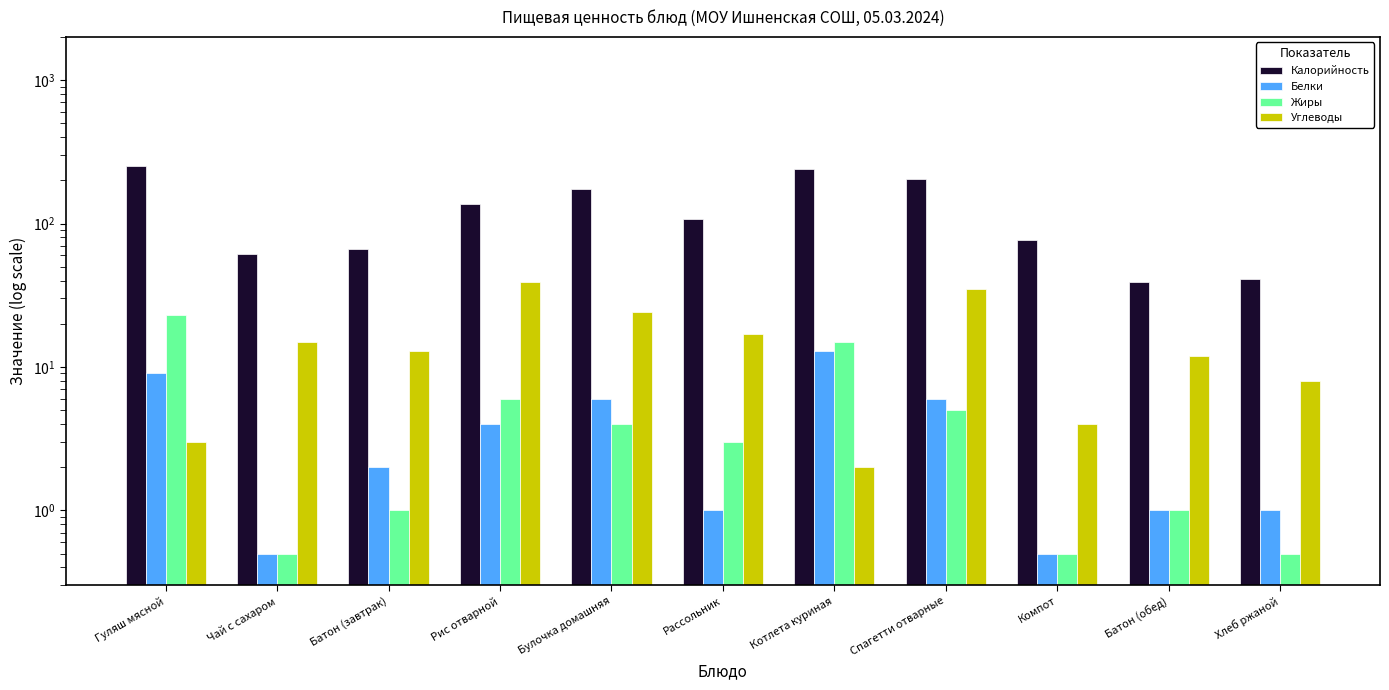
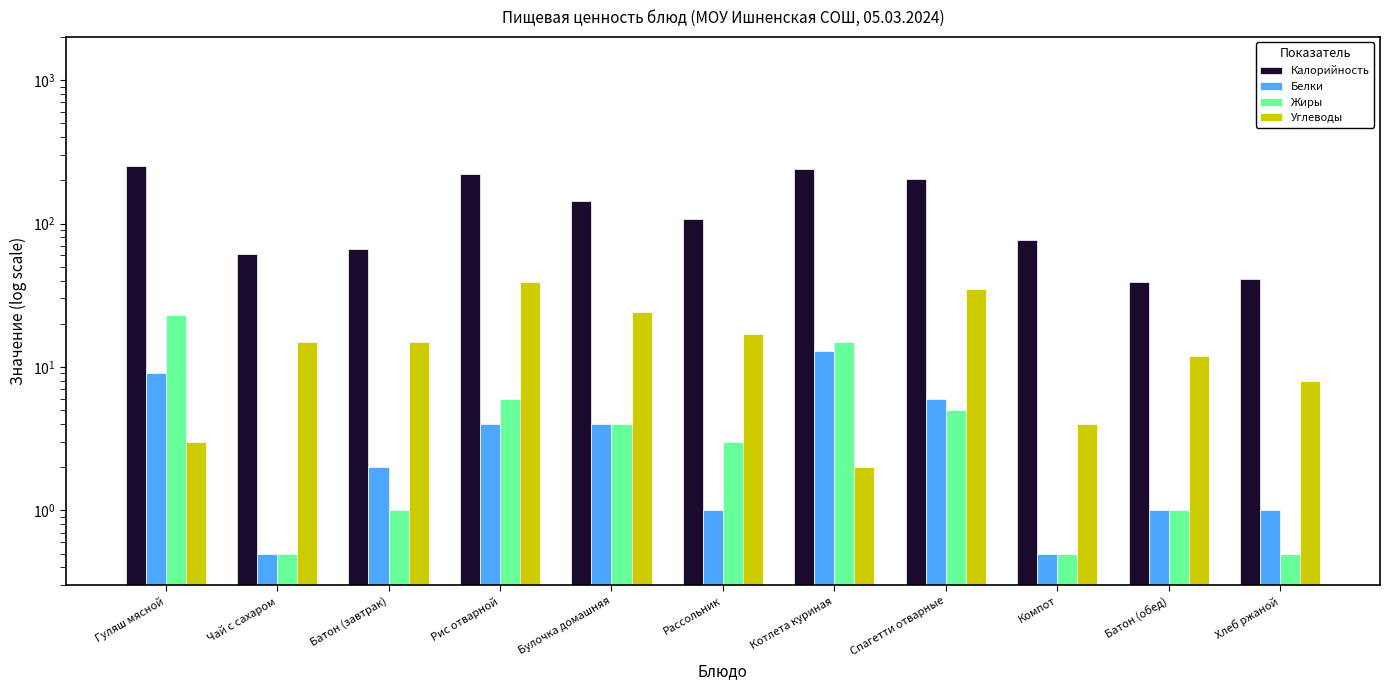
  {
    "Калорийность": {
      "Гуляш мясной": 250,
      "Чай с сахаром": 61,
      "Батон (завтрак)": 70,
-     "Рис отварной": 140,
-     "Булочка домашняя": 170,
+     "Рис отварной": 220,
+     "Булочка домашняя": 140,
      "Рассольник": 110,
      "Котлета куриная": 240,
      "Спагетти отварные": 210,
      "Компот": 80,
      "Батон (обед)": 39,
      "Хлеб ржаной": 41
    },
    "Белки": {
      "Гуляш мясной": 9,
      "Чай с сахаром": 0.50,
      "Батон (завтрак)": 2,
      "Рис отварной": 4,
-     "Булочка домашняя": 6,
+     "Булочка домашняя": 4,
      "Рассольник": 1,
      "Котлета куриная": 13,
      "Спагетти отварные": 6,
      "Компот": 0.50,
      "Батон (обед)": 1,
      "Хлеб ржаной": 1
    },
    "Жиры": {
      "Гуляш мясной": 23,
      "Чай с сахаром": 0.50,
      "Батон (завтрак)": 1,
      "Рис отварной": 6,
      "Булочка домашняя": 4,
      "Рассольник": 3,
      "Котлета куриная": 15,
      "Спагетти отварные": 5,
      "Компот": 0.50,
      "Батон (обед)": 1,
      "Хлеб ржаной": 0.50
    },
    "Углеводы": {
      "Гуляш мясной": 3,
      "Чай с сахаром": 15,
-     "Батон (завтрак)": 13,
+     "Батон (завтрак)": 15,
      "Рис отварной": 39,
      "Булочка домашняя": 24,
      "Рассольник": 17,
      "Котлета куриная": 2,
      "Спагетти отварные": 35,
      "Компот": 4,
      "Батон (обед)": 12,
      "Хлеб ржаной": 8
    }
  }
